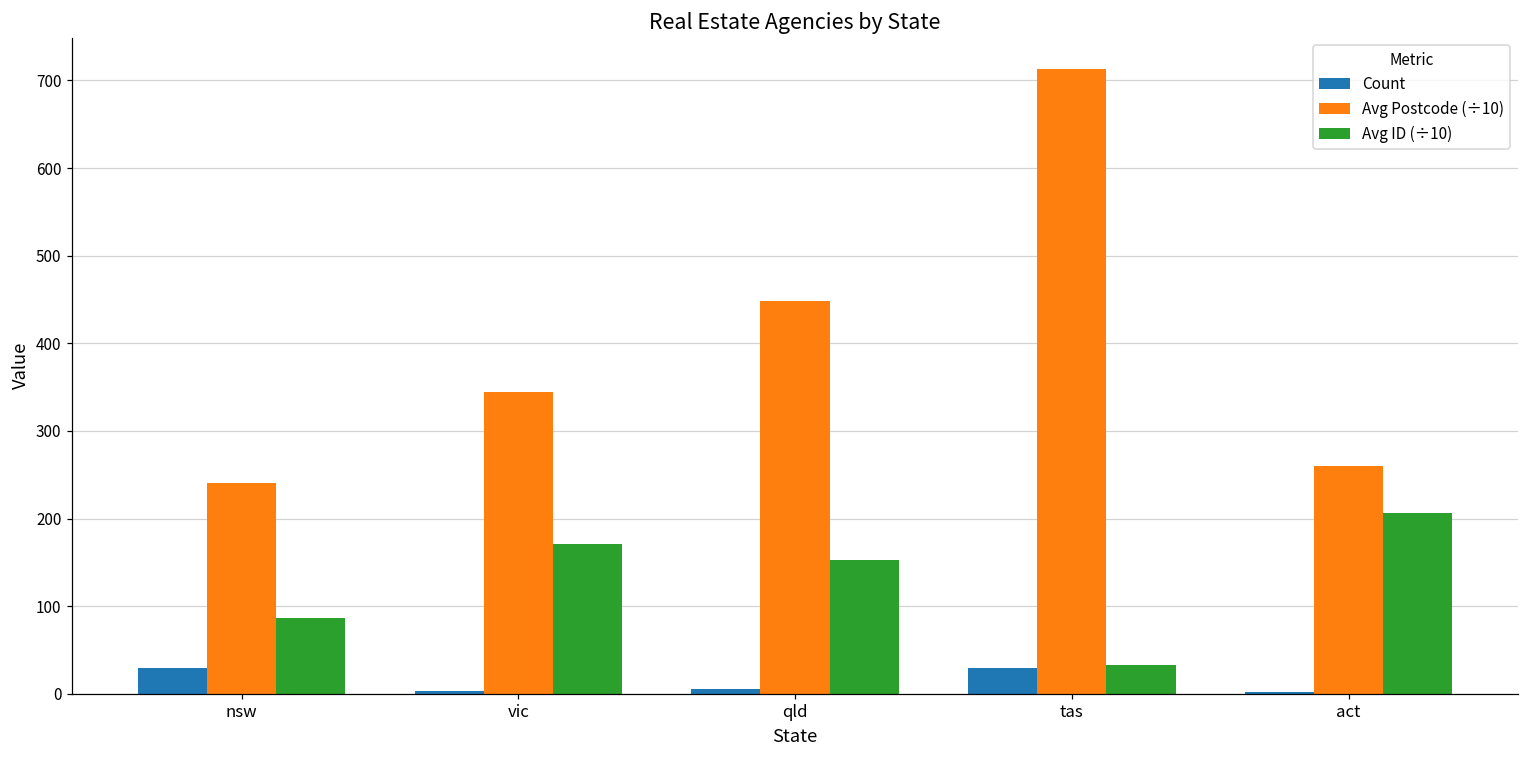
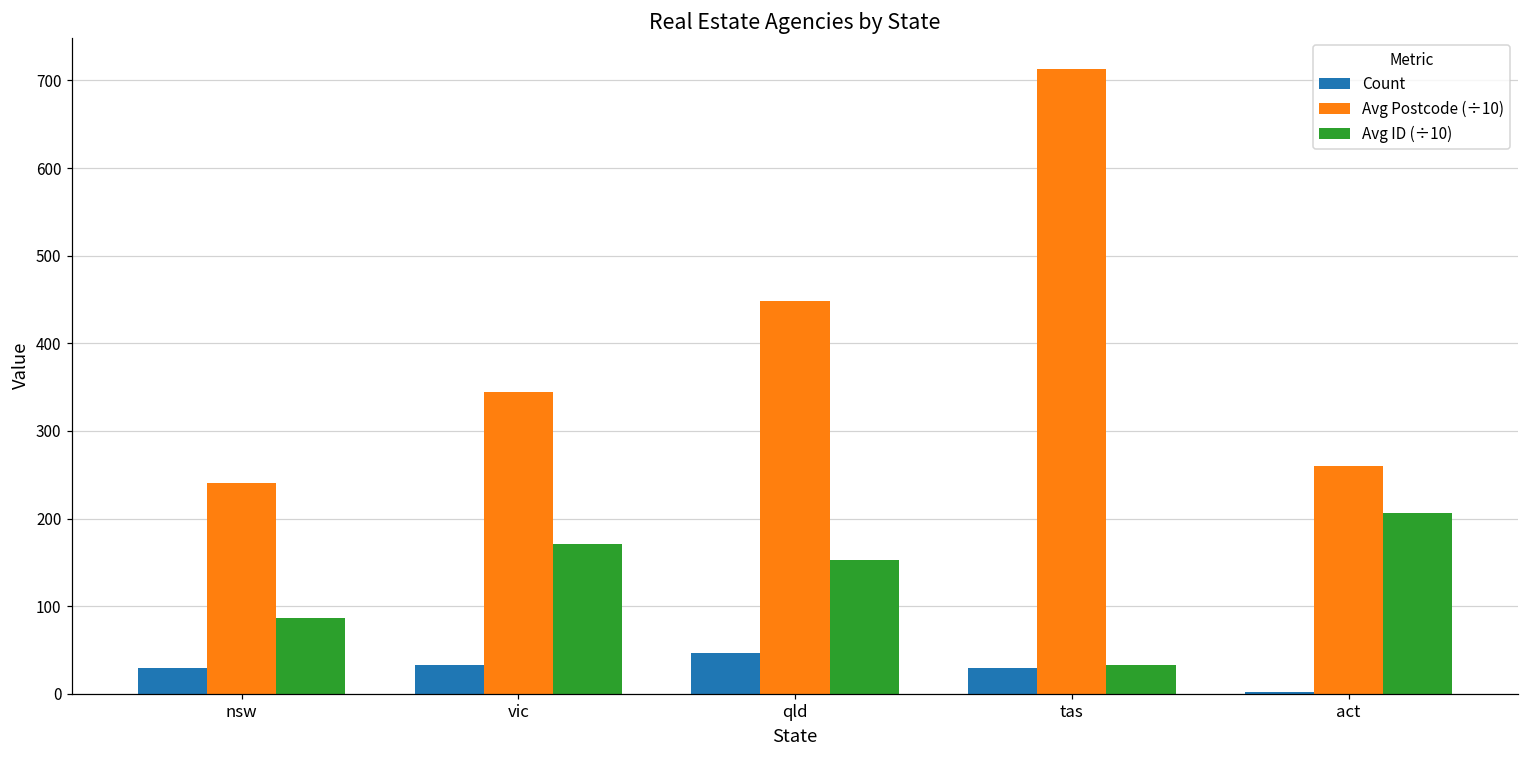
  {
    "Count": {
      "nsw": 30,
-     "vic": 0,
-     "qld": 10,
+     "vic": 30,
+     "qld": 50,
      "tas": 30
    },
    "Avg Postcode (÷10)": {
      "nsw": 240,
      "vic": 340,
      "qld": 450,
      "tas": 710,
      "act": 260
    },
    "Avg ID (÷10)": {
      "nsw": 90,
      "vic": 170,
      "qld": 150,
      "tas": 30,
      "act": 210
    }
  }
